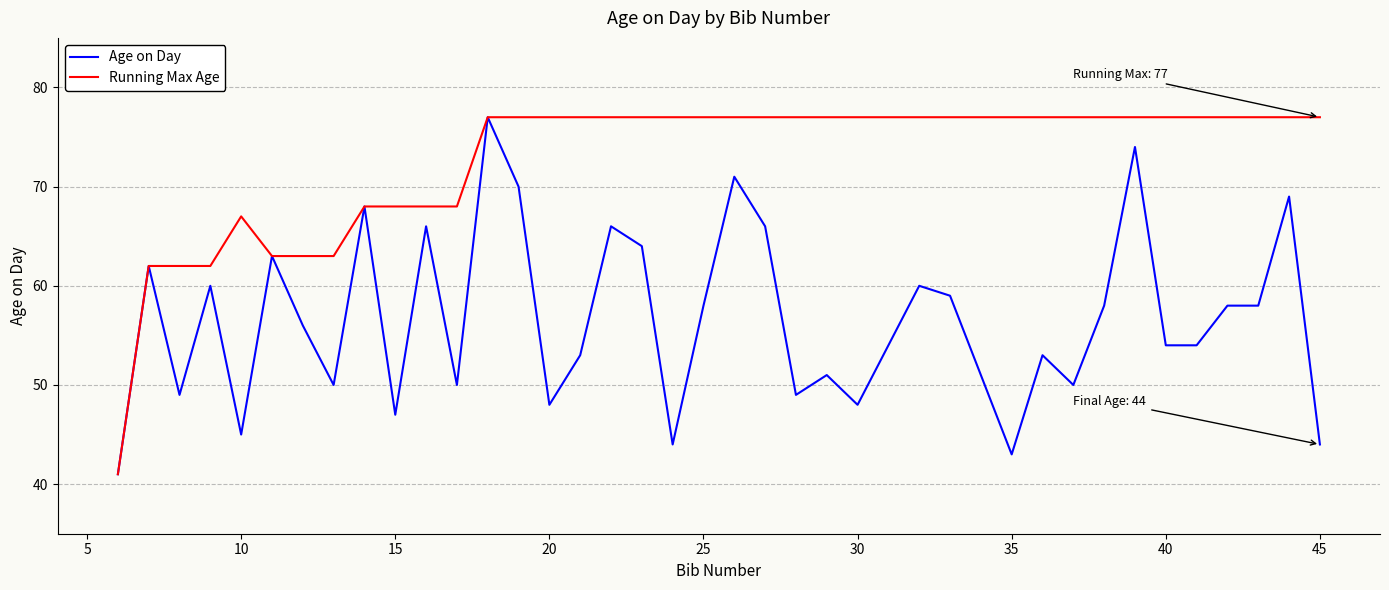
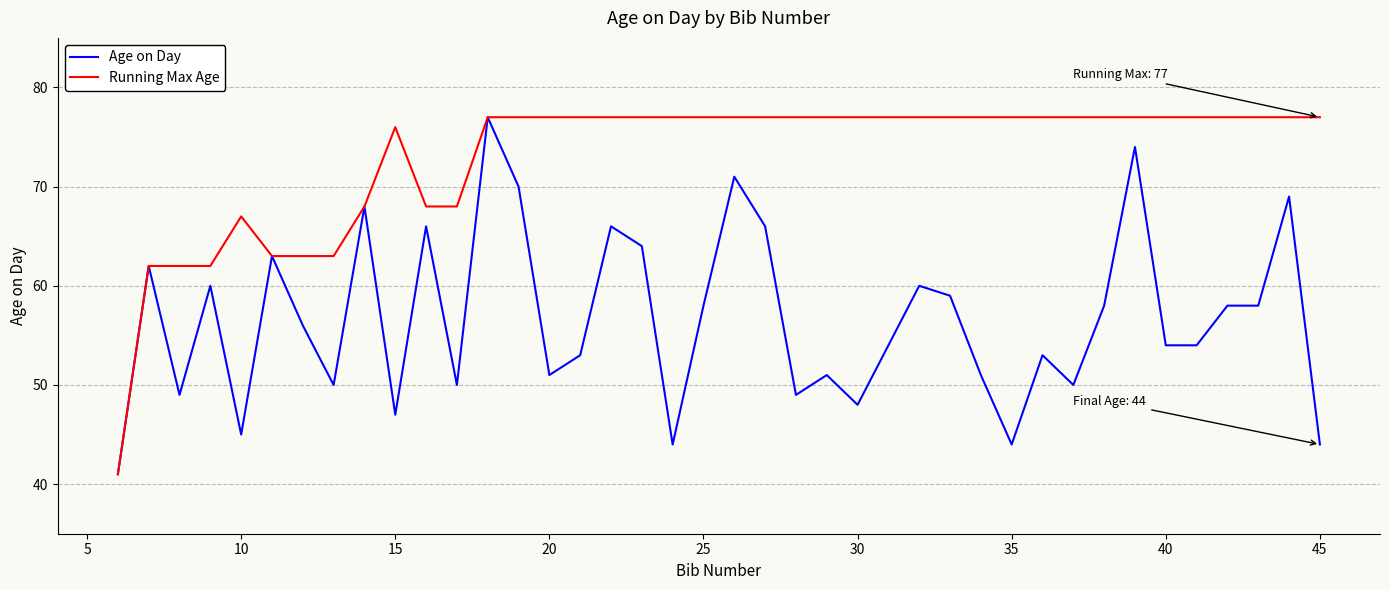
  {
    "Age on Day": {
      "10": 45,
      "15": 47,
-     "20": 48,
+     "20": 51,
      "25": 58,
      "30": 48,
-     "35": 43,
+     "35": 44,
      "40": 54
    },
    "Running Max Age": {
      "10": 67,
-     "15": 68,
+     "15": 76,
      "20": 77,
      "25": 77,
      "30": 77,
      "35": 77,
      "45": 77
    }
  }
